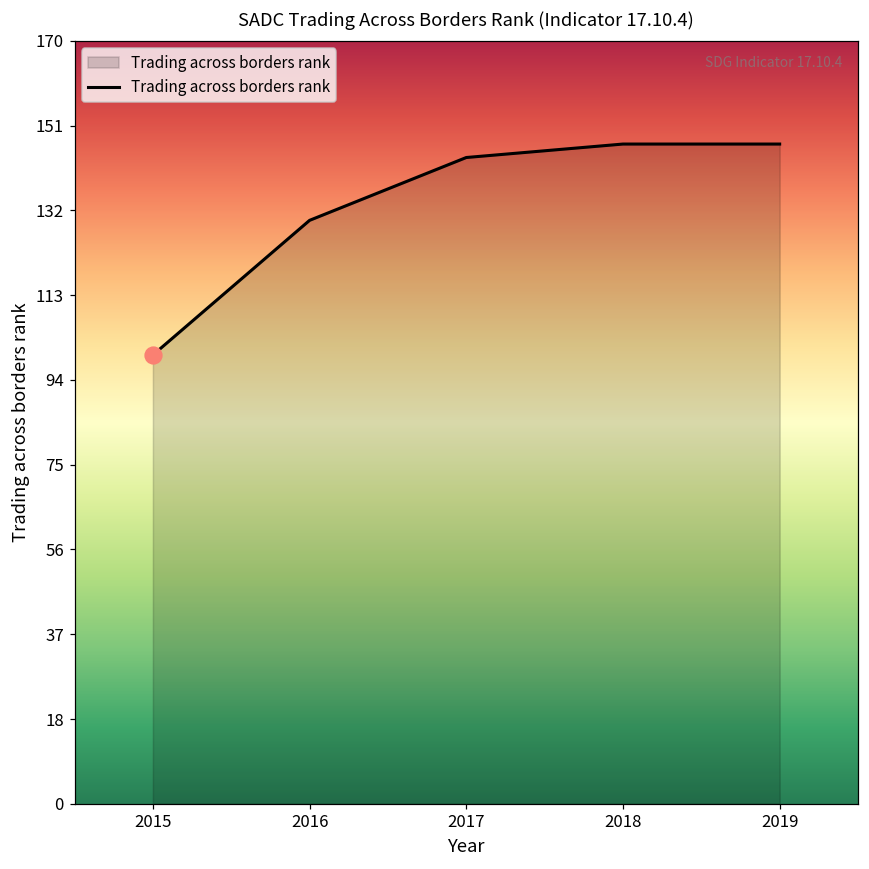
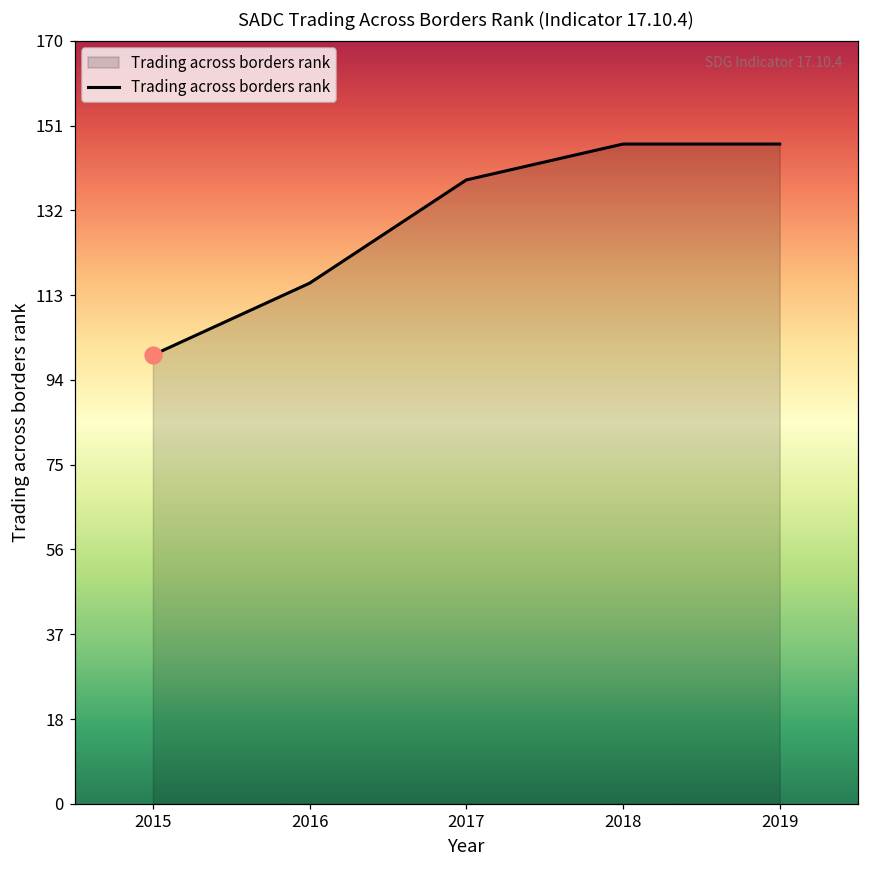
  {
    "Trading across borders rank": {
-     "2016": 130,
-     "2017": 144,
+     "2016": 116,
+     "2017": 139,
      "2018": 147,
      "2019": 147
    }
  }
